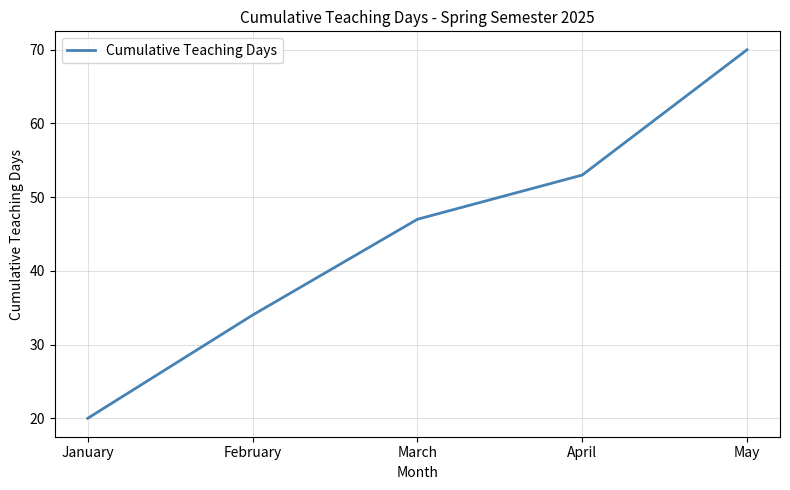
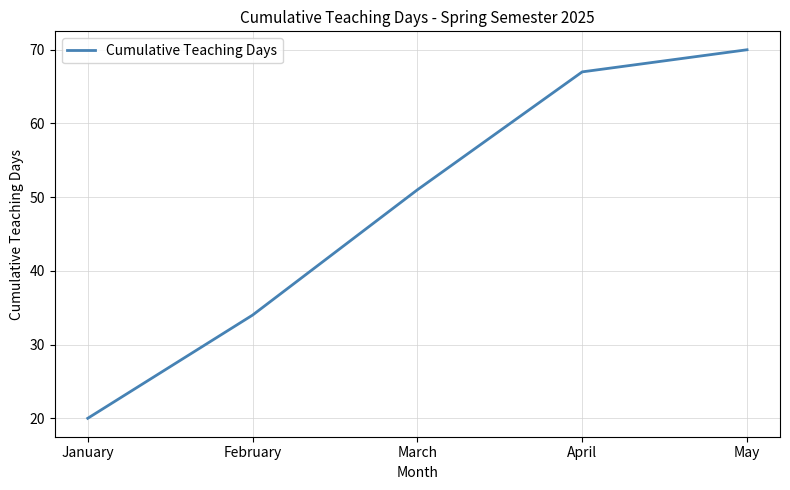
  {
    "January": 20,
    "February": 34,
-   "March": 47,
-   "April": 53,
+   "March": 51,
+   "April": 67,
    "May": 70
  }
